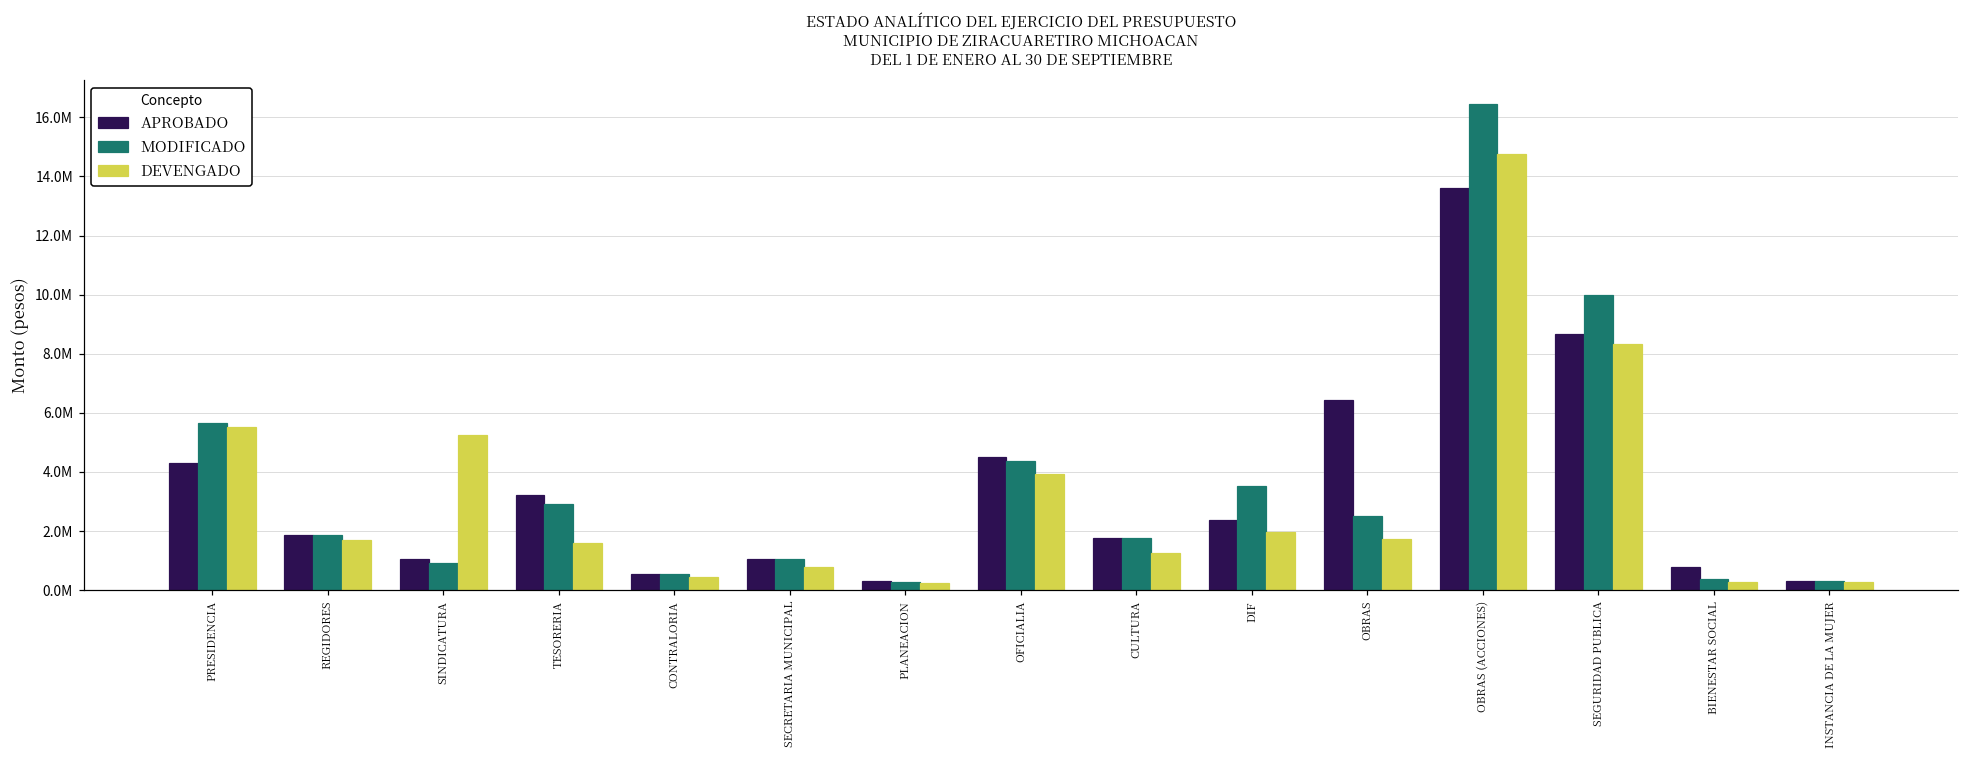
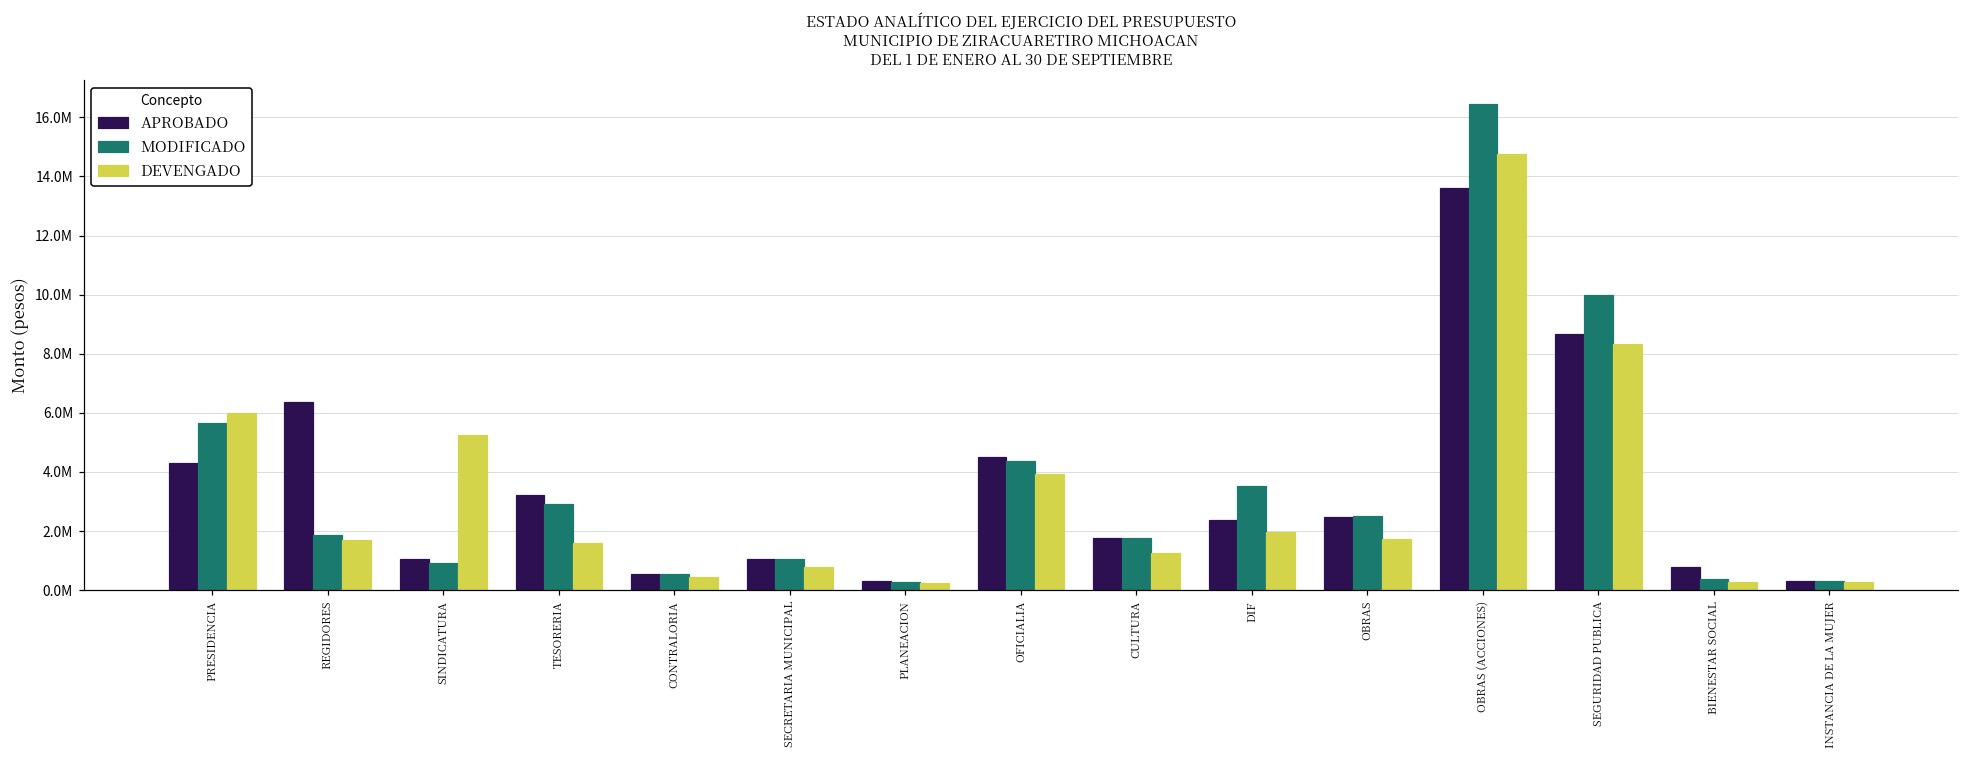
  {
    "APROBADO": {
      "PRESIDENCIA": 4300000,
-     "REGIDORES": 1900000,
+     "REGIDORES": 6400000,
      "SINDICATURA": 1100000,
      "TESORERIA": 3200000,
      "CONTRALORIA": 500000,
      "SECRETARIA MUNICIPAL": 1100000,
      "PLANEACION": 300000,
      "OFICIALIA": 4500000,
      "CULTURA": 1800000,
      "DIF": 2400000,
-     "OBRAS": 6400000,
+     "OBRAS": 2500000,
      "OBRAS (ACCIONES)": 13600000,
      "SEGURIDAD PUBLICA": 8700000,
      "BIENESTAR SOCIAL": 800000,
      "INSTANCIA DE LA MUJER": 300000
    },
    "MODIFICADO": {
      "PRESIDENCIA": 5600000,
      "REGIDORES": 1900000,
      "SINDICATURA": 900000,
      "TESORERIA": 2900000,
      "CONTRALORIA": 500000,
      "SECRETARIA MUNICIPAL": 1100000,
      "PLANEACION": 300000,
      "OFICIALIA": 4400000,
      "CULTURA": 1800000,
      "DIF": 3500000,
      "OBRAS": 2500000,
      "OBRAS (ACCIONES)": 16400000,
      "SEGURIDAD PUBLICA": 10000000,
      "BIENESTAR SOCIAL": 400000,
      "INSTANCIA DE LA MUJER": 300000
    },
    "DEVENGADO": {
-     "PRESIDENCIA": 5500000,
+     "PRESIDENCIA": 6000000,
      "REGIDORES": 1700000,
      "SINDICATURA": 5200000,
      "TESORERIA": 1600000,
      "CONTRALORIA": 500000,
      "SECRETARIA MUNICIPAL": 800000,
      "PLANEACION": 200000,
      "OFICIALIA": 3900000,
      "CULTURA": 1300000,
      "DIF": 2000000,
      "OBRAS": 1700000,
      "OBRAS (ACCIONES)": 14800000,
      "SEGURIDAD PUBLICA": 8300000,
      "BIENESTAR SOCIAL": 300000,
      "INSTANCIA DE LA MUJER": 300000
    }
  }
